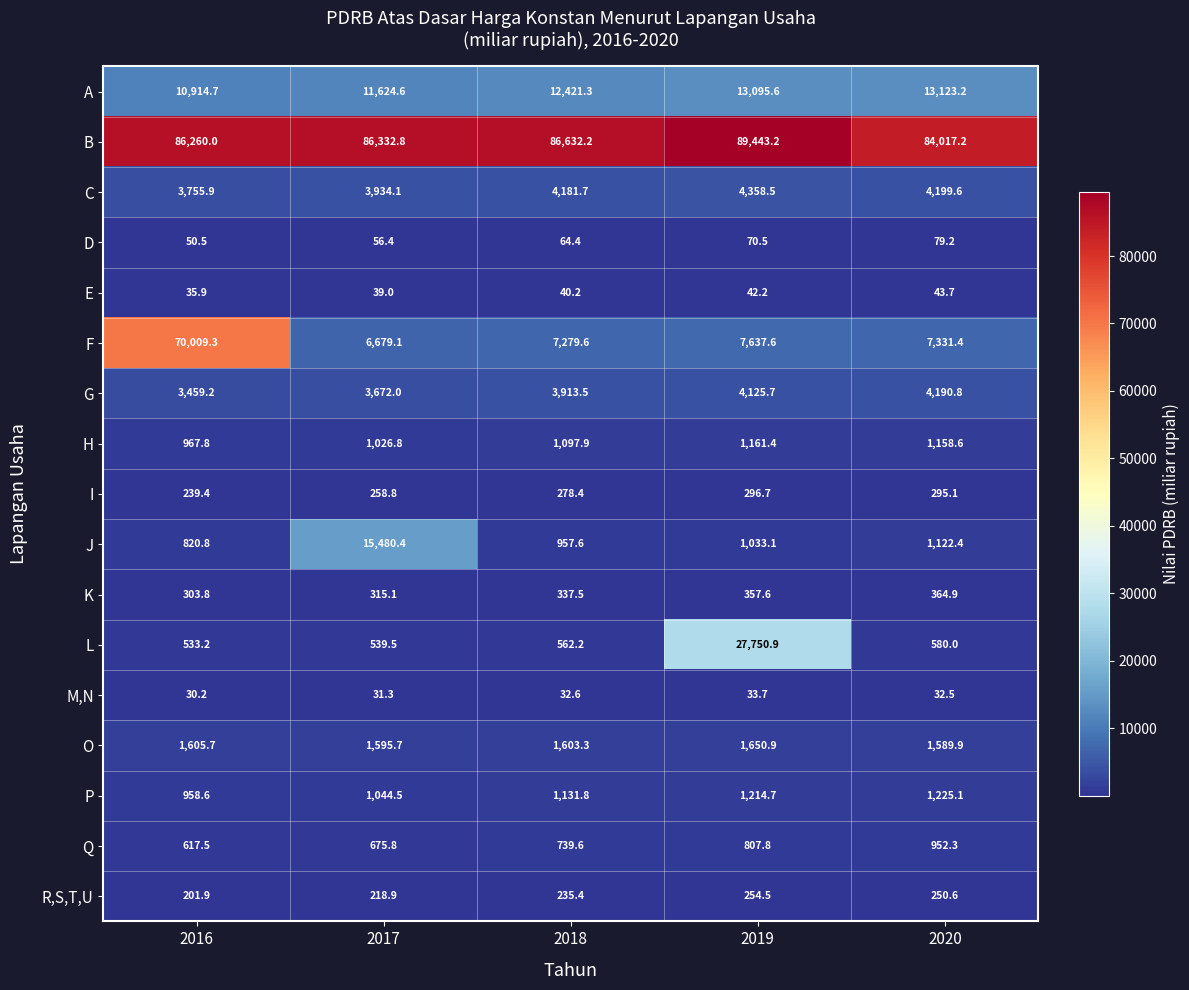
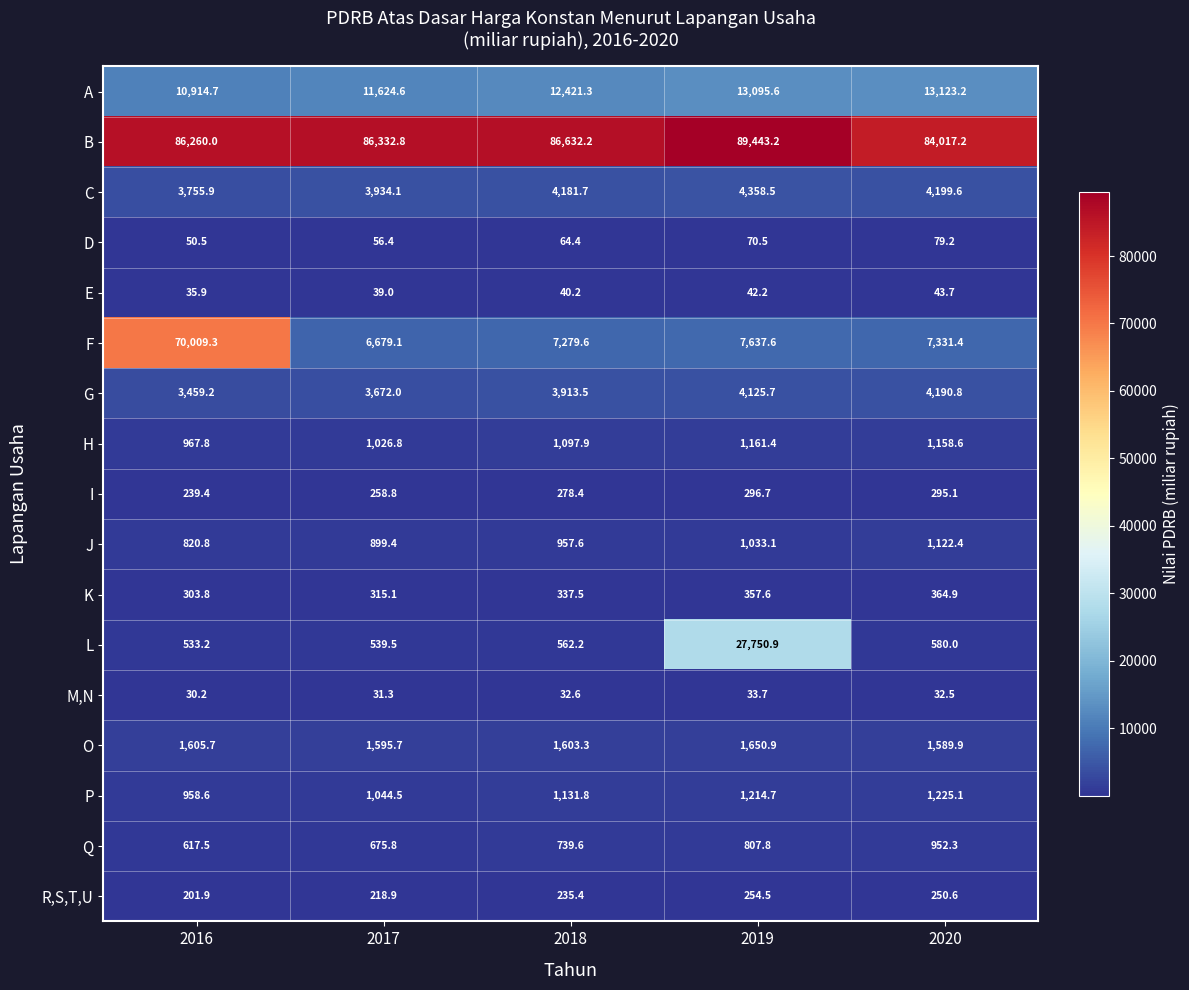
  {
    "A": {
      "2016": "10,914.7",
      "2017": "11,624.6",
      "2018": "12,421.3",
      "2019": "13,095.6",
      "2020": "13,123.2"
    },
    "B": {
      "2016": "86,260.0",
      "2017": "86,332.8",
      "2018": "86,632.2",
      "2019": "89,443.2",
      "2020": "84,017.2"
    },
    "C": {
      "2016": "3,755.9",
      "2017": "3,934.1",
      "2018": "4,181.7",
      "2019": "4,358.5",
      "2020": "4,199.6"
    },
    "D": {
      "2016": "50.5",
      "2017": "56.4",
      "2018": "64.4",
      "2019": "70.5",
      "2020": "79.2"
    },
    "E": {
      "2016": "35.9",
      "2017": "39.0",
      "2018": "40.2",
      "2019": "42.2",
      "2020": "43.7"
    },
    "F": {
      "2016": "70,009.3",
      "2017": "6,679.1",
      "2018": "7,279.6",
      "2019": "7,637.6",
      "2020": "7,331.4"
    },
    "G": {
      "2016": "3,459.2",
      "2017": "3,672.0",
      "2018": "3,913.5",
      "2019": "4,125.7",
      "2020": "4,190.8"
    },
    "H": {
      "2016": "967.8",
      "2017": "1,026.8",
      "2018": "1,097.9",
      "2019": "1,161.4",
      "2020": "1,158.6"
    },
    "I": {
      "2016": "239.4",
      "2017": "258.8",
      "2018": "278.4",
      "2019": "296.7",
      "2020": "295.1"
    },
    "J": {
      "2016": "820.8",
-     "2017": "15,480.4",
+     "2017": "899.4",
      "2018": "957.6",
      "2019": "1,033.1",
      "2020": "1,122.4"
    },
    "K": {
      "2016": "303.8",
      "2017": "315.1",
      "2018": "337.5",
      "2019": "357.6",
      "2020": "364.9"
    },
    "L": {
      "2016": "533.2",
      "2017": "539.5",
      "2018": "562.2",
      "2019": "27,750.9",
      "2020": "580.0"
    },
    "M,N": {
      "2016": "30.2",
      "2017": "31.3",
      "2018": "32.6",
      "2019": "33.7",
      "2020": "32.5"
    },
    "O": {
      "2016": "1,605.7",
      "2017": "1,595.7",
      "2018": "1,603.3",
      "2019": "1,650.9",
      "2020": "1,589.9"
    },
    "P": {
      "2016": "958.6",
      "2017": "1,044.5",
      "2018": "1,131.8",
      "2019": "1,214.7",
      "2020": "1,225.1"
    },
    "Q": {
      "2016": "617.5",
      "2017": "675.8",
      "2018": "739.6",
      "2019": "807.8",
      "2020": "952.3"
    },
    "R,S,T,U": {
      "2016": "201.9",
      "2017": "218.9",
      "2018": "235.4",
      "2019": "254.5",
      "2020": "250.6"
    }
  }
